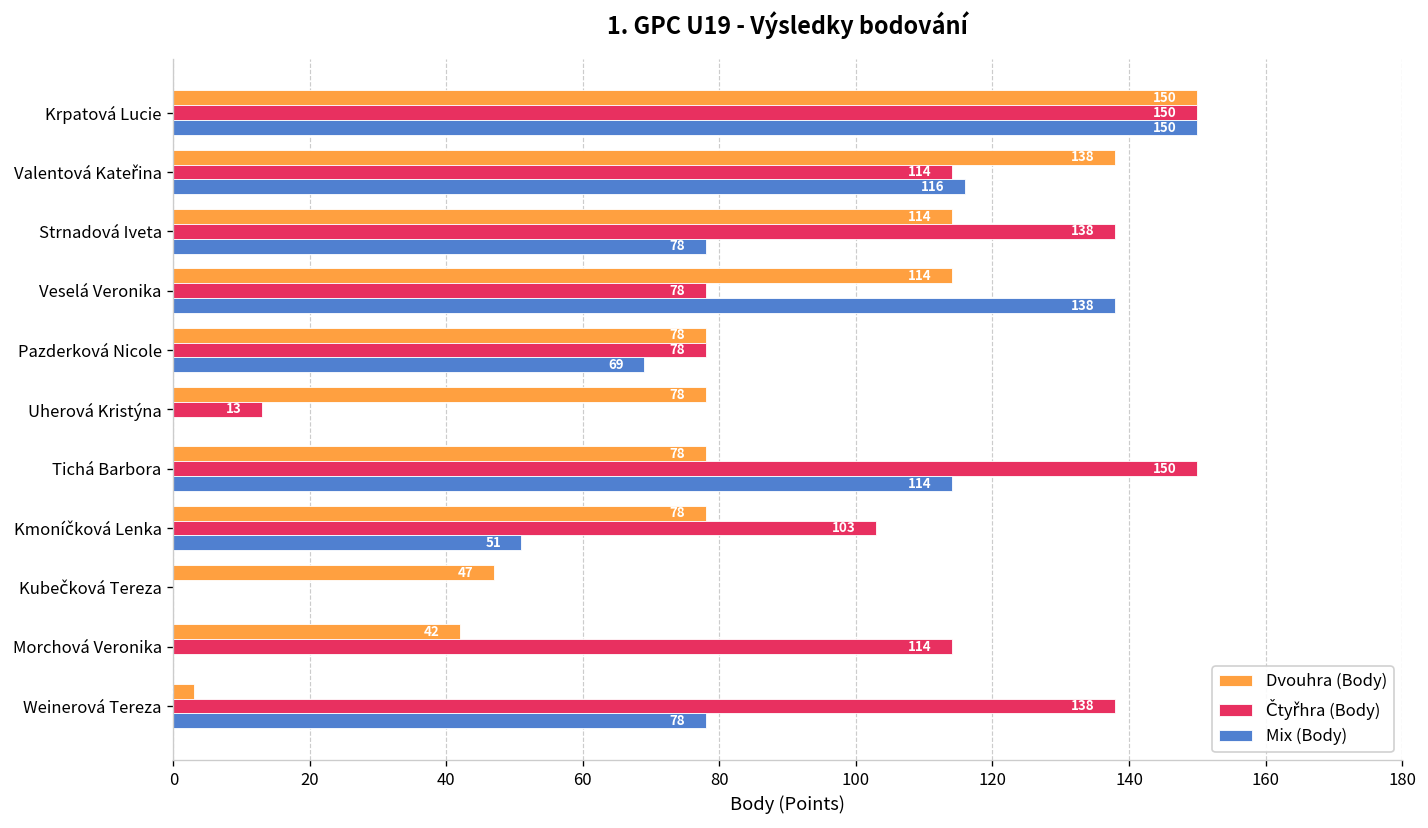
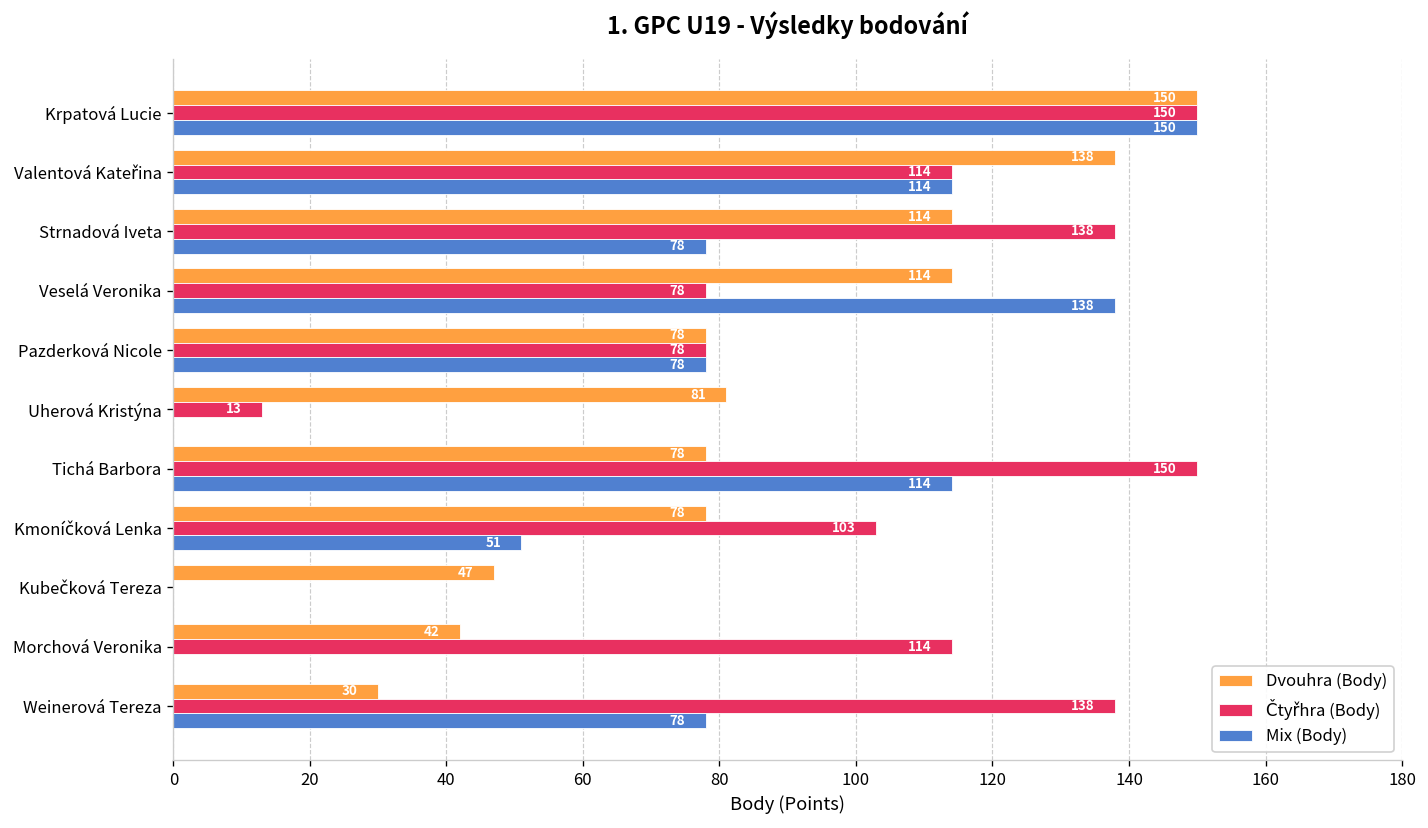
  {
    "Dvouhra (Body)": {
      "Krpatová Lucie": 150,
      "Valentová Kateřina": 138,
      "Strnadová Iveta": 114,
      "Veselá Veronika": 114,
      "Pazderková Nicole": 78,
-     "Uherová Kristýna": 78,
+     "Uherová Kristýna": 81,
      "Tichá Barbora": 78,
      "Kmoníčková Lenka": 78,
      "Kubečková Tereza": 47,
      "Morchová Veronika": 42,
-     "Weinerová Tereza": 3
+     "Weinerová Tereza": 30
    },
    "Čtyřhra (Body)": {
      "Krpatová Lucie": 150,
      "Valentová Kateřina": 114,
      "Strnadová Iveta": 138,
      "Veselá Veronika": 78,
      "Pazderková Nicole": 78,
      "Uherová Kristýna": 13,
      "Tichá Barbora": 150,
      "Kmoníčková Lenka": 103,
      "Morchová Veronika": 114,
      "Weinerová Tereza": 138
    },
    "Mix (Body)": {
      "Krpatová Lucie": 150,
-     "Valentová Kateřina": 116,
+     "Valentová Kateřina": 114,
      "Strnadová Iveta": 78,
      "Veselá Veronika": 138,
-     "Pazderková Nicole": 69,
+     "Pazderková Nicole": 78,
      "Tichá Barbora": 114,
      "Kmoníčková Lenka": 51,
      "Weinerová Tereza": 78
    }
  }
